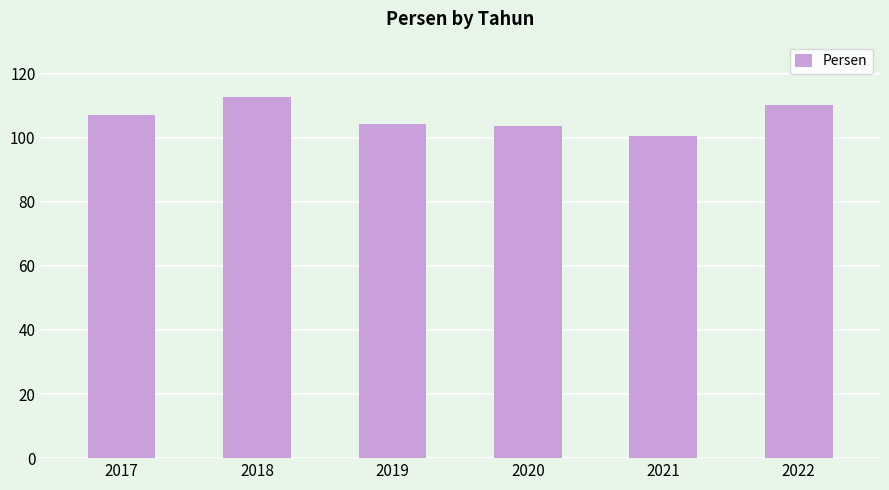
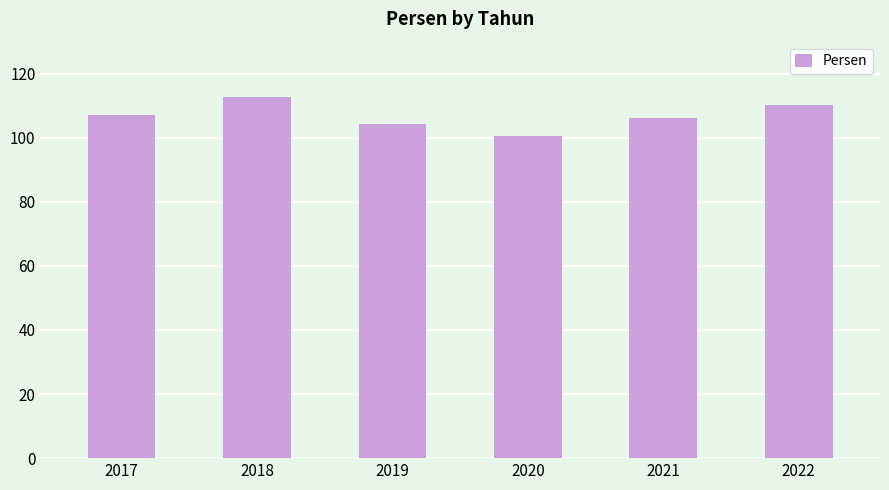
  {
    "2017": 107,
    "2018": 113,
    "2019": 104,
-   "2020": 104,
-   "2021": 100,
+   "2020": 101,
+   "2021": 106,
    "2022": 110
  }
